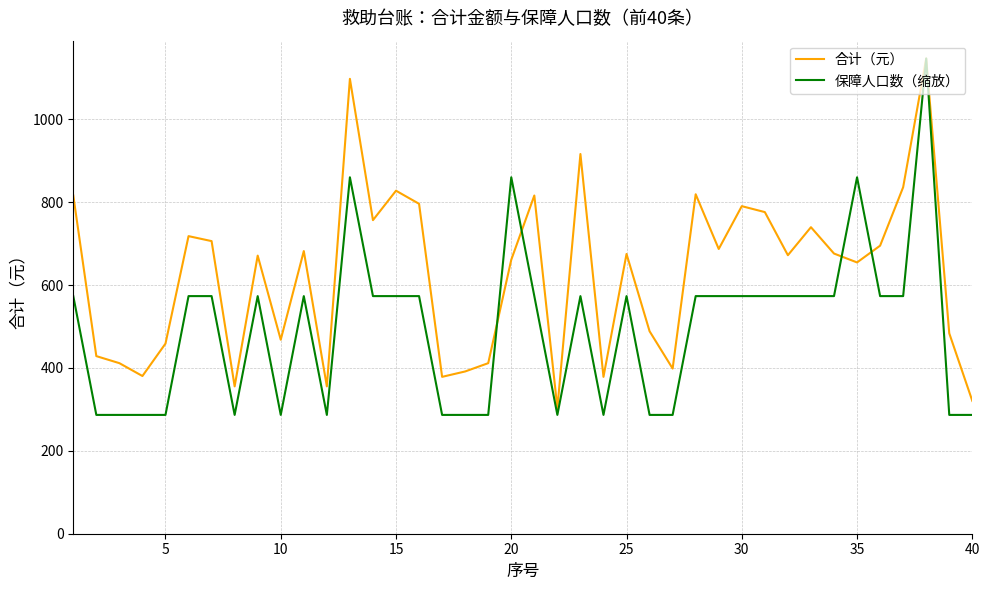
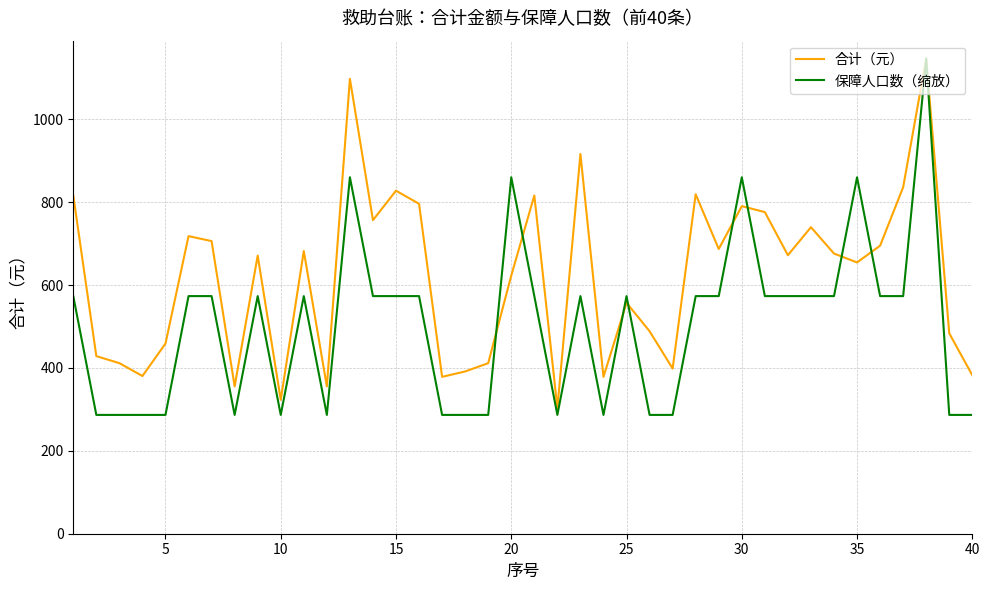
  {
    "合计（元）": {
      "5": 460,
-     "10": 470,
+     "10": 320,
      "15": 830,
-     "20": 660,
-     "25": 670,
+     "20": 620,
+     "25": 560,
      "30": 790,
      "35": 650,
-     "40": 320
+     "40": 380
    },
    "保障人口数（缩放）": {
      "5": 290,
      "10": 290,
      "15": 570,
      "20": 860,
      "25": 570,
-     "30": 570,
+     "30": 860,
      "35": 860,
      "40": 290
    }
  }
